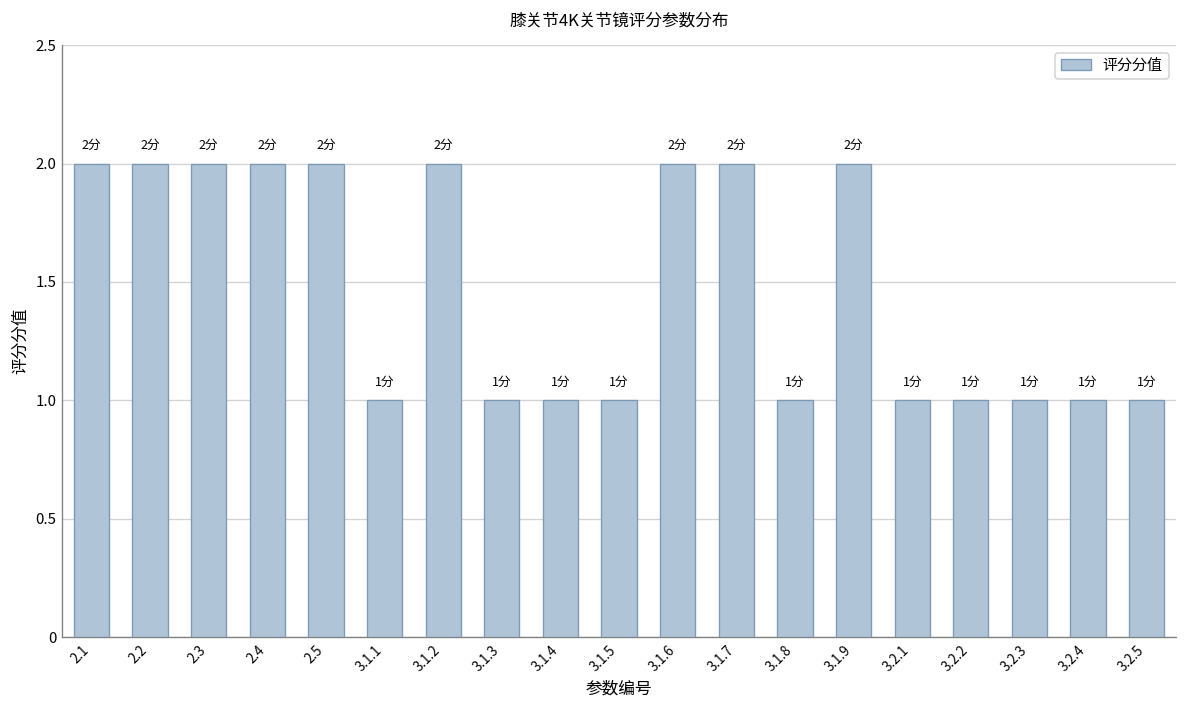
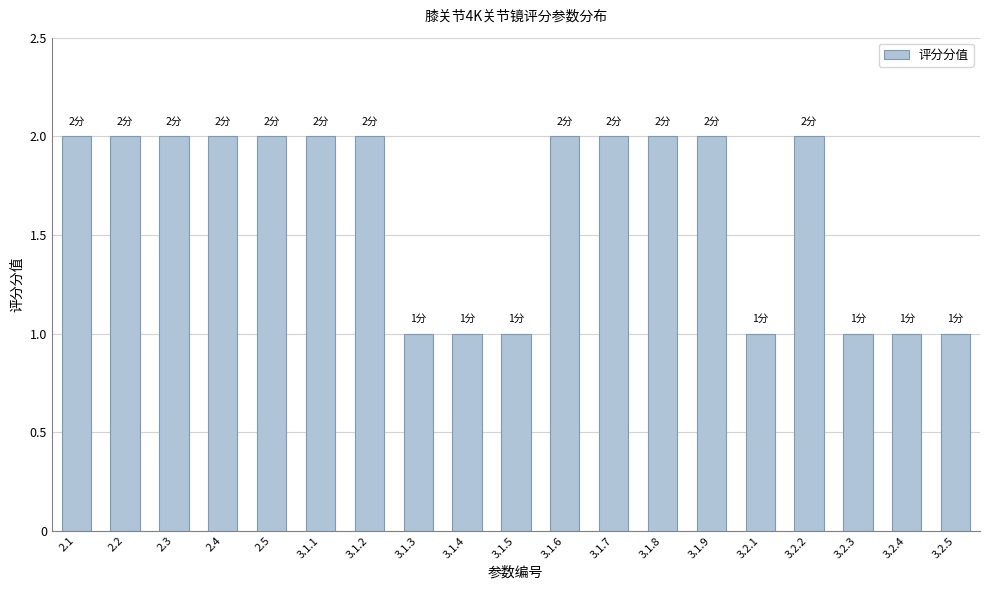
  {
    "2.1": "2分",
    "2.2": "2分",
    "2.3": "2分",
    "2.4": "2分",
    "2.5": "2分",
-   "3.1.1": "1分",
+   "3.1.1": "2分",
    "3.1.2": "2分",
    "3.1.3": "1分",
    "3.1.4": "1分",
    "3.1.5": "1分",
    "3.1.6": "2分",
    "3.1.7": "2分",
-   "3.1.8": "1分",
+   "3.1.8": "2分",
    "3.1.9": "2分",
    "3.2.1": "1分",
-   "3.2.2": "1分",
+   "3.2.2": "2分",
    "3.2.3": "1分",
    "3.2.4": "1分",
    "3.2.5": "1分"
  }
